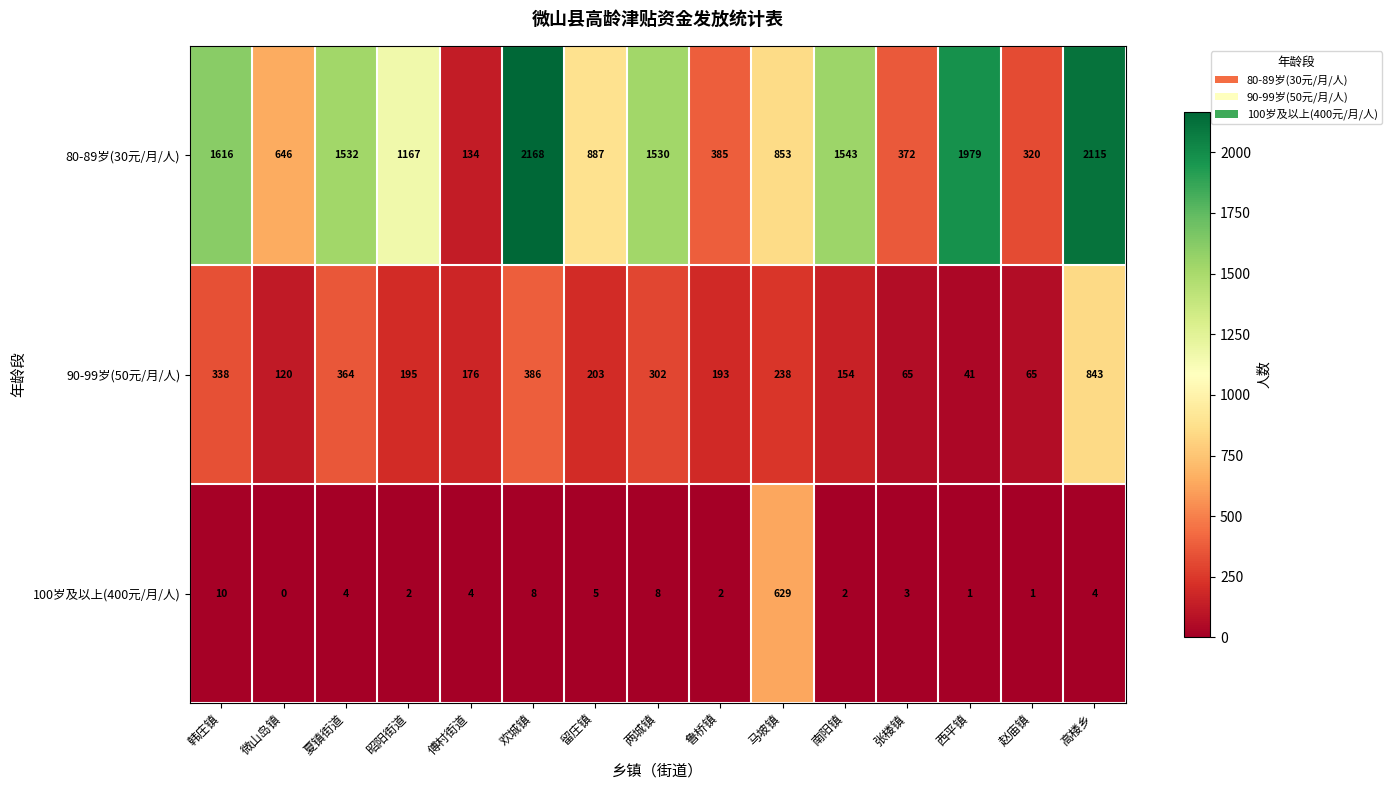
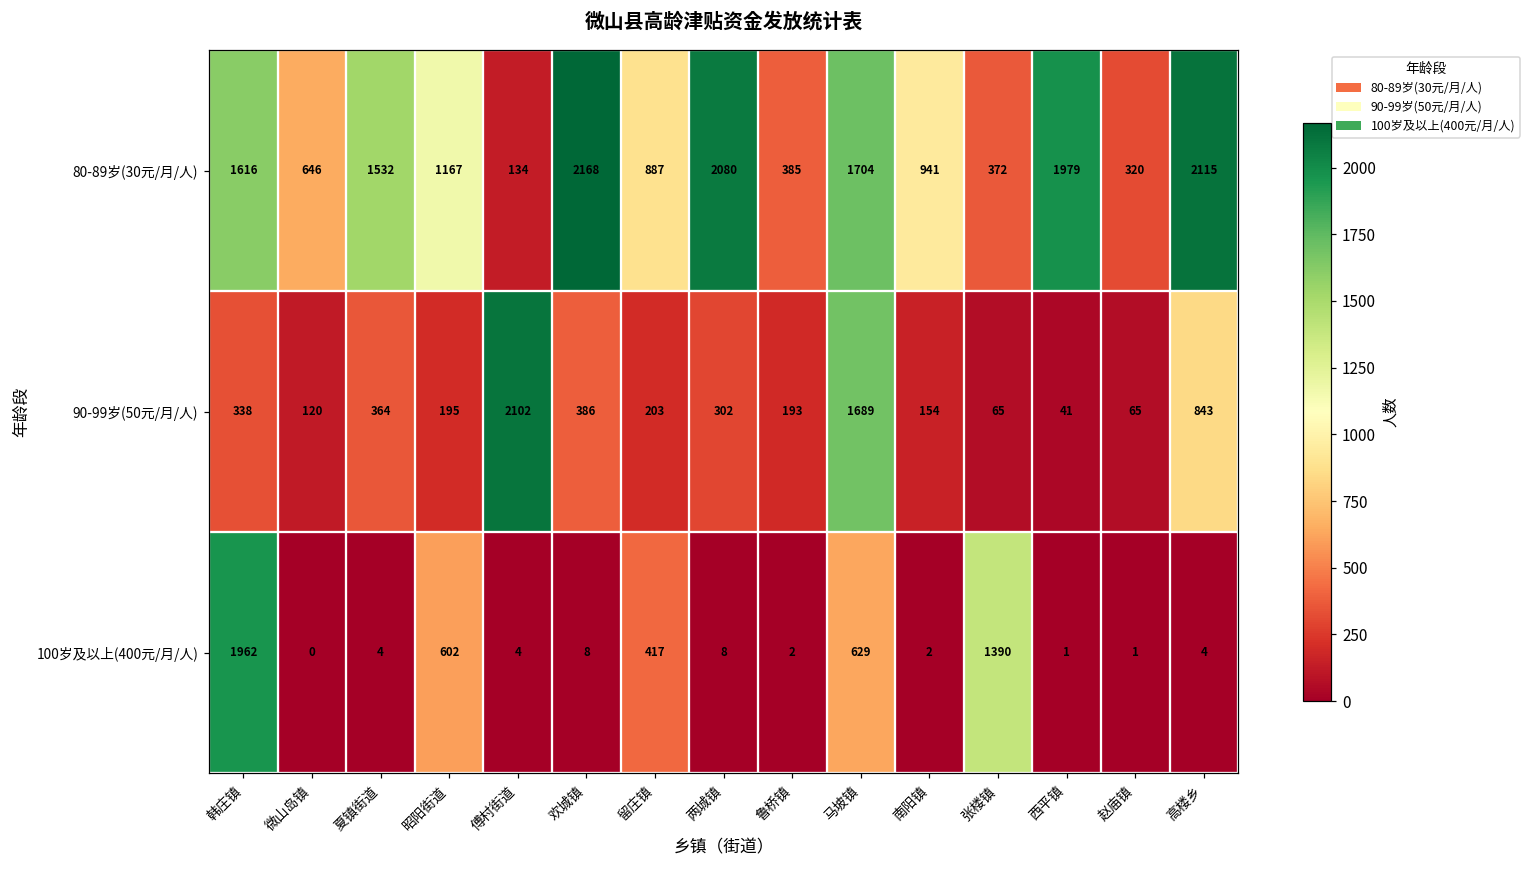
  {
    "80-89岁(30元/月/人)": {
      "韩庄镇": 1616,
      "微山岛镇": 646,
      "夏镇街道": 1532,
      "昭阳街道": 1167,
      "傅村街道": 134,
      "欢城镇": 2168,
      "留庄镇": 887,
-     "两城镇": 1530,
+     "两城镇": 2080,
      "鲁桥镇": 385,
-     "马坡镇": 853,
-     "南阳镇": 1543,
+     "马坡镇": 1704,
+     "南阳镇": 941,
      "张楼镇": 372,
      "西平镇": 1979,
      "赵庙镇": 320,
      "高楼乡": 2115
    },
    "90-99岁(50元/月/人)": {
      "韩庄镇": 338,
      "微山岛镇": 120,
      "夏镇街道": 364,
      "昭阳街道": 195,
-     "傅村街道": 176,
+     "傅村街道": 2102,
      "欢城镇": 386,
      "留庄镇": 203,
      "两城镇": 302,
      "鲁桥镇": 193,
-     "马坡镇": 238,
+     "马坡镇": 1689,
      "南阳镇": 154,
      "张楼镇": 65,
      "西平镇": 41,
      "赵庙镇": 65,
      "高楼乡": 843
    },
    "100岁及以上(400元/月/人)": {
-     "韩庄镇": 10,
+     "韩庄镇": 1962,
      "微山岛镇": 0,
      "夏镇街道": 4,
-     "昭阳街道": 2,
+     "昭阳街道": 602,
      "傅村街道": 4,
      "欢城镇": 8,
-     "留庄镇": 5,
+     "留庄镇": 417,
      "两城镇": 8,
      "鲁桥镇": 2,
      "马坡镇": 629,
      "南阳镇": 2,
-     "张楼镇": 3,
+     "张楼镇": 1390,
      "西平镇": 1,
      "赵庙镇": 1,
      "高楼乡": 4
    }
  }
